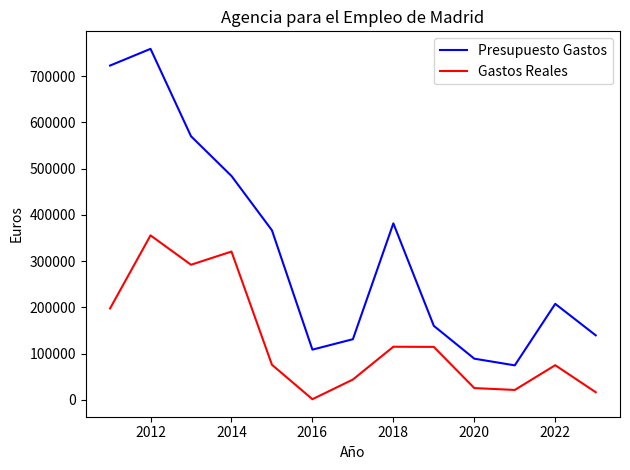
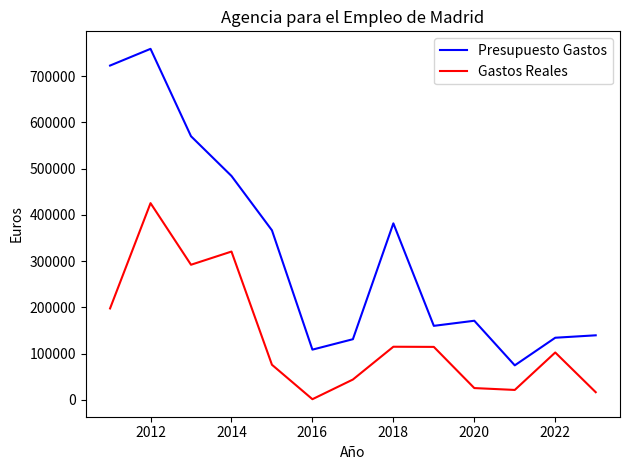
  {
    "Presupuesto Gastos": {
      "2012": 760000,
      "2014": 480000,
      "2016": 110000,
      "2018": 380000,
-     "2020": 90000,
-     "2022": 210000
+     "2020": 170000,
+     "2022": 130000
    },
    "Gastos Reales": {
-     "2012": 360000,
+     "2012": 430000,
      "2014": 320000,
      "2016": 0,
      "2018": 110000,
      "2020": 30000,
-     "2022": 70000
+     "2022": 100000
    }
  }
